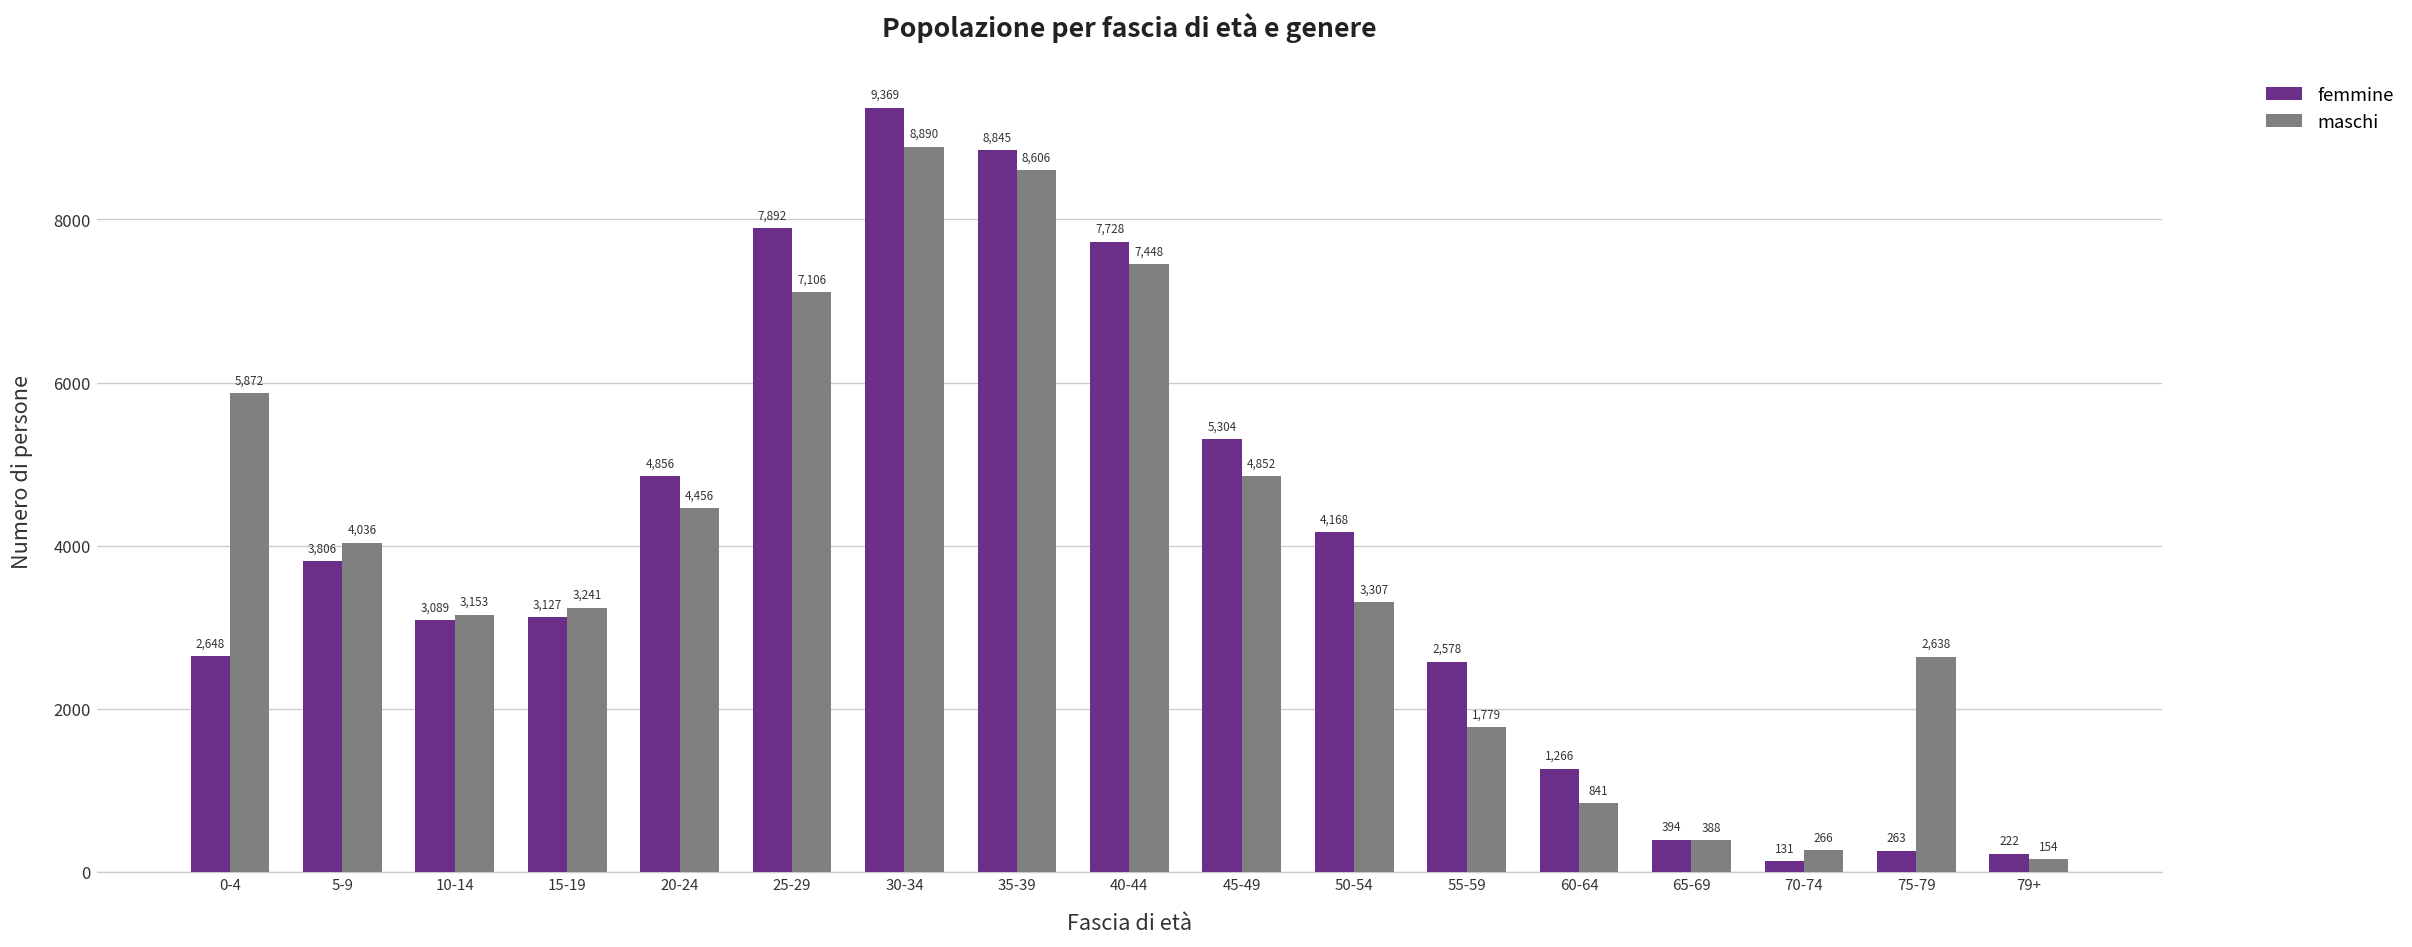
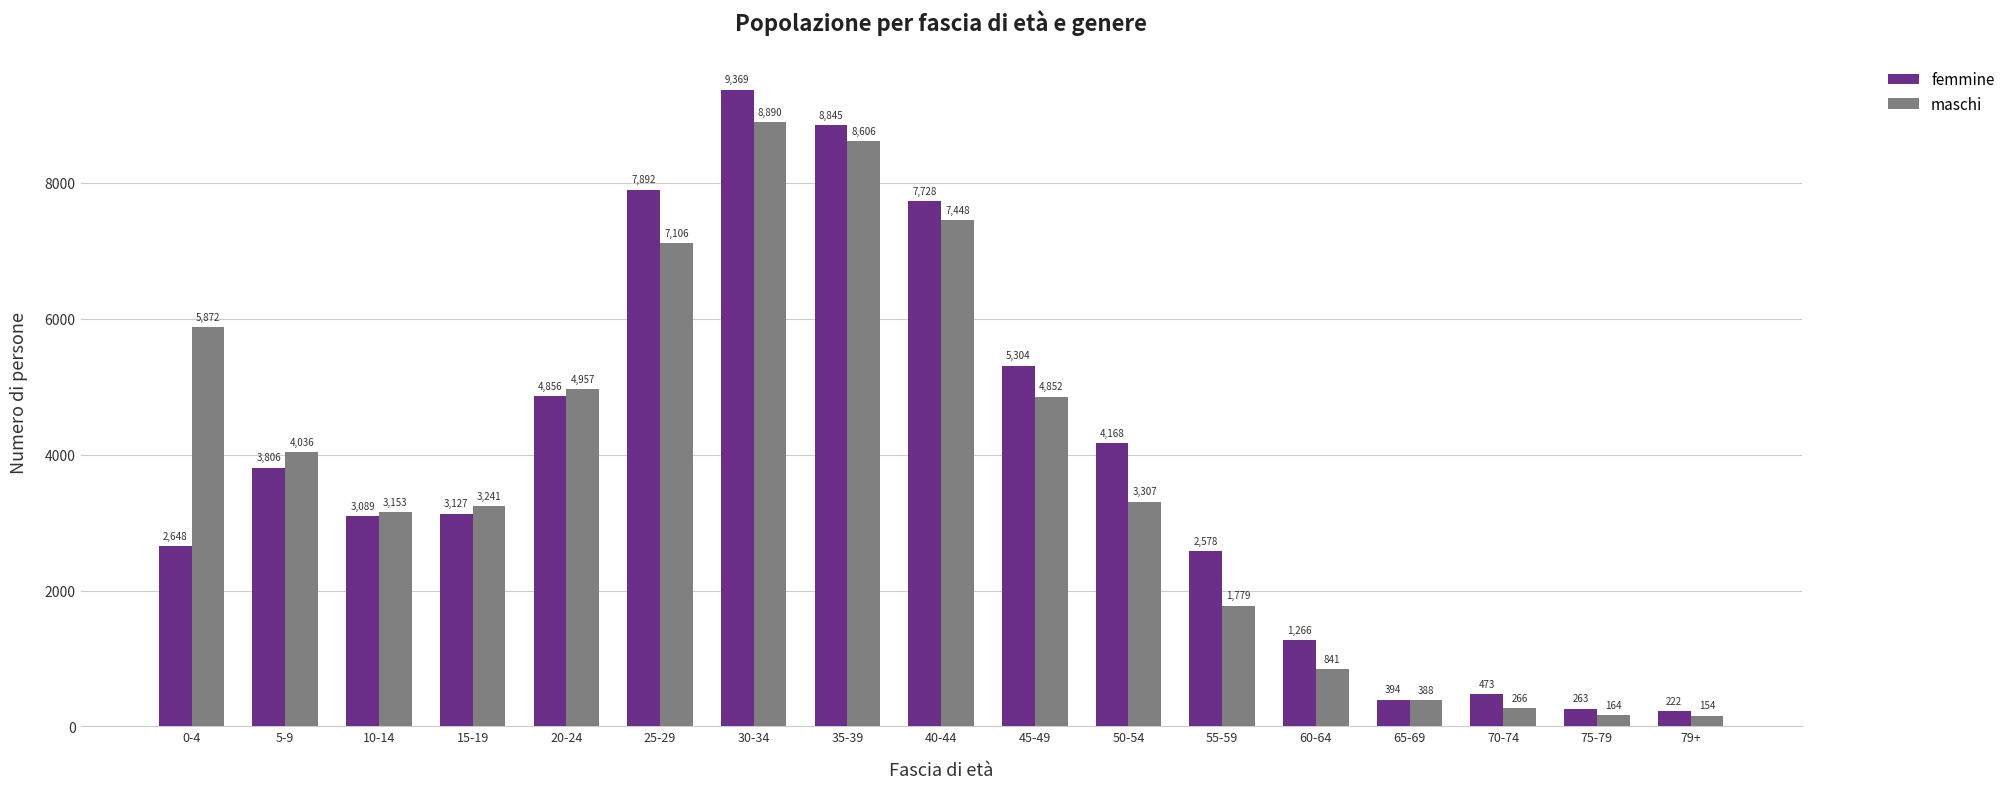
  {
    "femmine": {
      "0-4": "2,648",
      "5-9": "3,806",
      "10-14": "3,089",
      "15-19": "3,127",
      "20-24": "4,856",
      "25-29": "7,892",
      "30-34": "9,369",
      "35-39": "8,845",
      "40-44": "7,728",
      "45-49": "5,304",
      "50-54": "4,168",
      "55-59": "2,578",
      "60-64": "1,266",
      "65-69": "394",
-     "70-74": "131",
+     "70-74": "473",
      "75-79": "263",
      "79+": "222"
    },
    "maschi": {
      "0-4": "5,872",
      "5-9": "4,036",
      "10-14": "3,153",
      "15-19": "3,241",
-     "20-24": "4,456",
+     "20-24": "4,957",
      "25-29": "7,106",
      "30-34": "8,890",
      "35-39": "8,606",
      "40-44": "7,448",
      "45-49": "4,852",
      "50-54": "3,307",
      "55-59": "1,779",
      "60-64": "841",
      "65-69": "388",
      "70-74": "266",
-     "75-79": "2,638",
+     "75-79": "164",
      "79+": "154"
    }
  }
